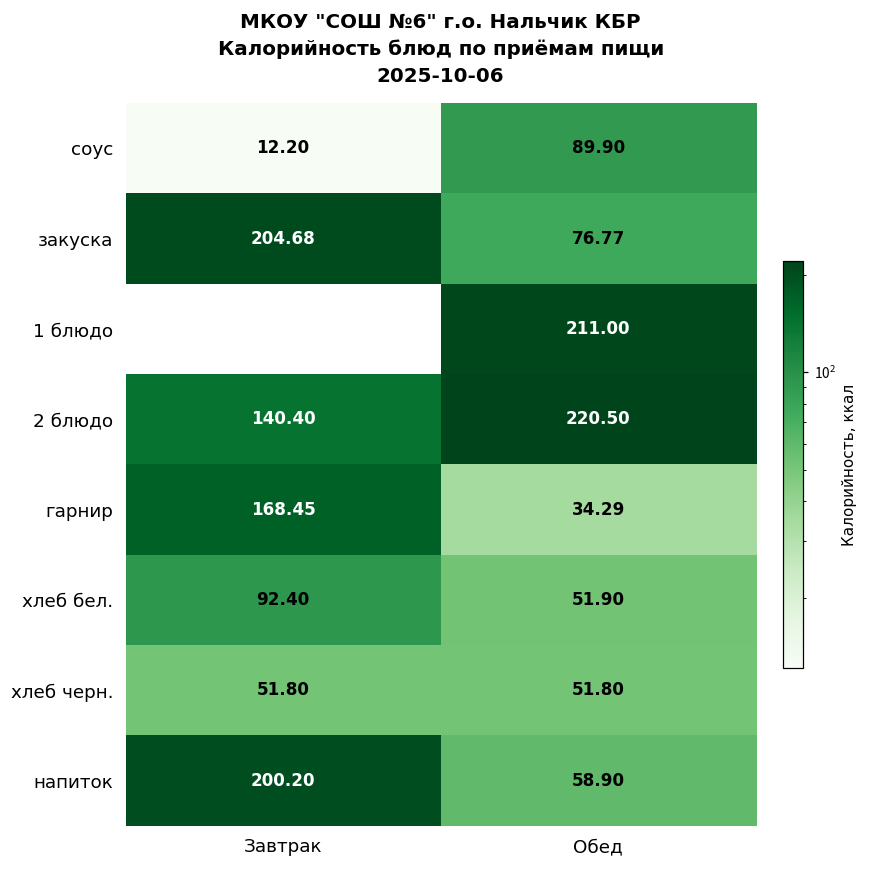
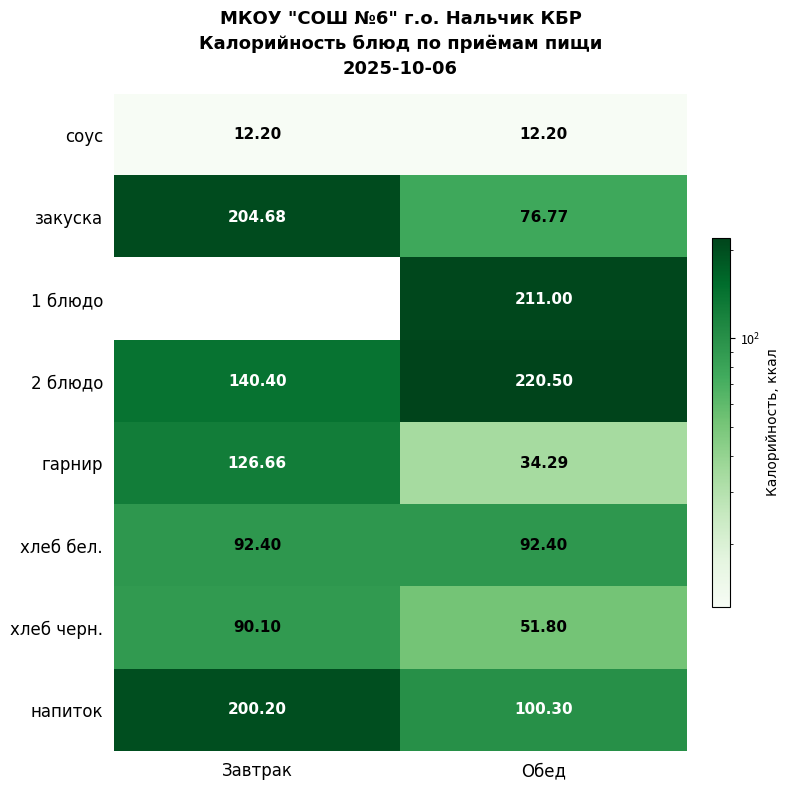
  {
    "соус": {
      "Завтрак": 12.20,
-     "Обед": 89.90
+     "Обед": 12.20
    },
    "закуска": {
      "Завтрак": 204.68,
      "Обед": 76.77
    },
    "1 блюдо": {
      "Обед": 211.00
    },
    "2 блюдо": {
      "Завтрак": 140.40,
      "Обед": 220.50
    },
    "гарнир": {
-     "Завтрак": 168.45,
+     "Завтрак": 126.66,
      "Обед": 34.29
    },
    "хлеб бел.": {
      "Завтрак": 92.40,
-     "Обед": 51.90
+     "Обед": 92.40
    },
    "хлеб черн.": {
-     "Завтрак": 51.80,
+     "Завтрак": 90.10,
      "Обед": 51.80
    },
    "напиток": {
      "Завтрак": 200.20,
-     "Обед": 58.90
+     "Обед": 100.30
    }
  }
